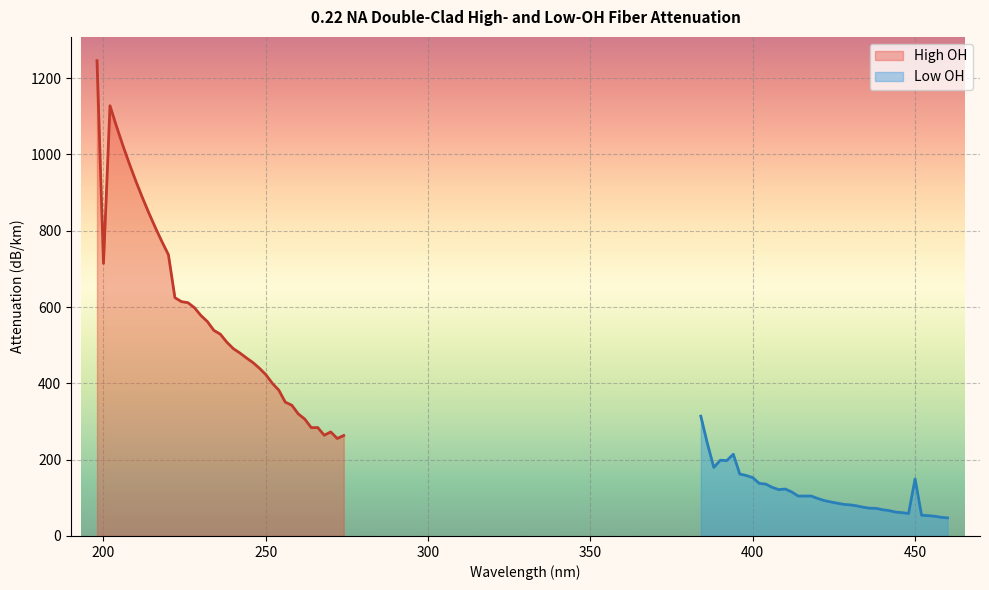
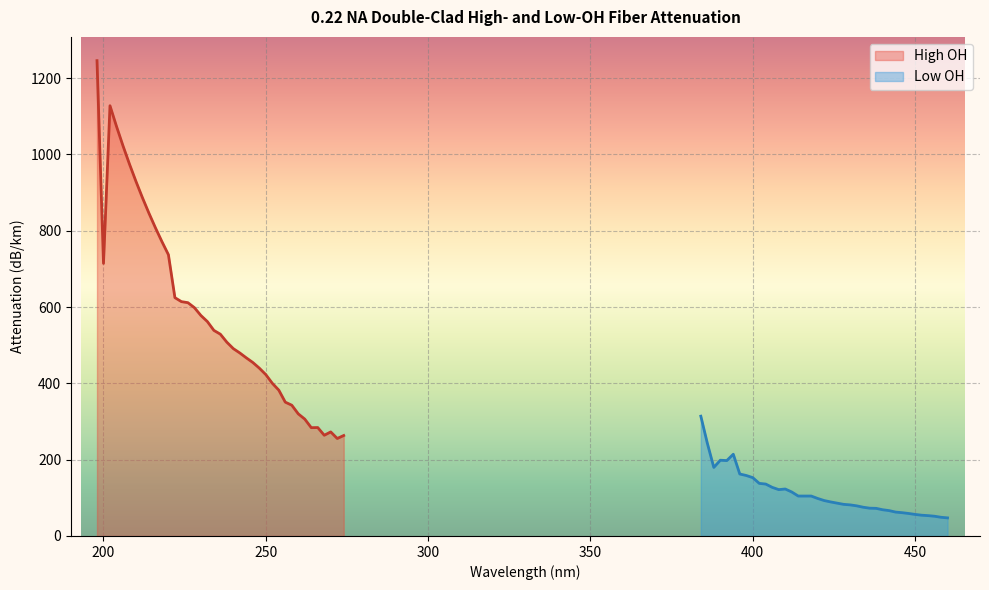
  {
    "High OH": {
      "200": 710,
      "250": 420
    },
    "Low OH": {
      "400": 150,
-     "450": 150
+     "450": 60
    }
  }
